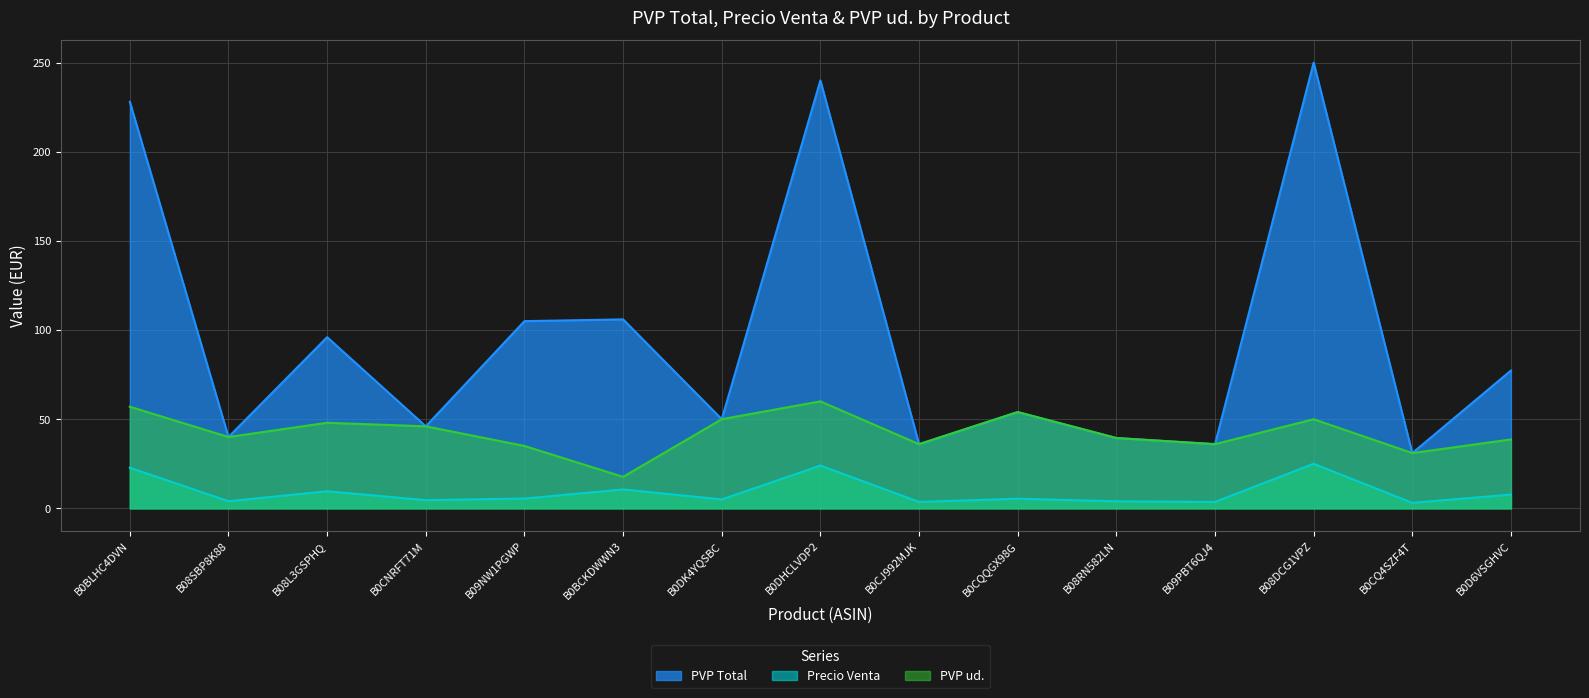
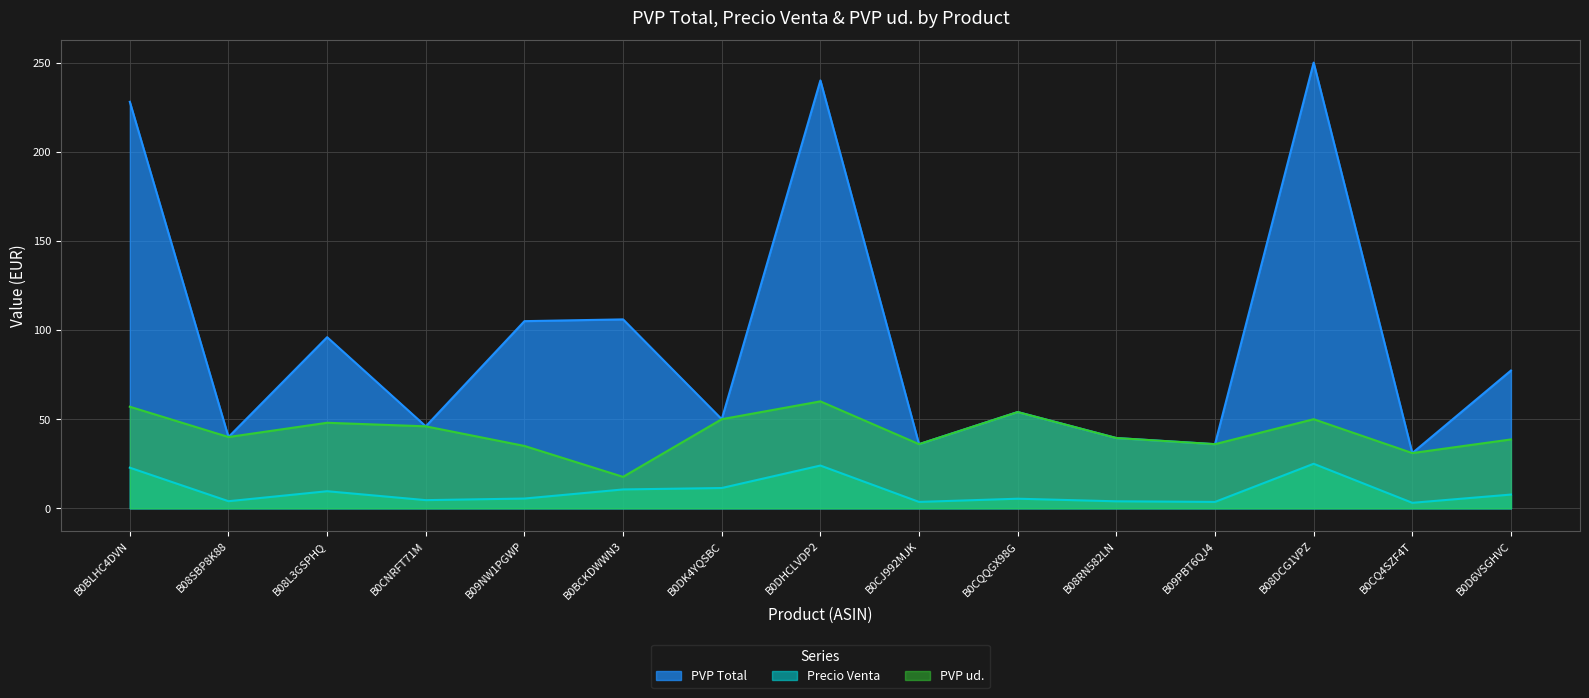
  {
    "PVP Total": {
      "B0BLHC4DVN": 228,
      "B08L3GSPHQ": 96,
      "B09NW1PGWP": 105,
      "B0BCKDWWN3": 106,
      "B0DHCLVDP2": 240,
      "B08DCG1VPZ": 250,
      "B0D6VSGHVC": 77
    },
    "Precio Venta": {
      "B0BLHC4DVN": 23,
      "B08SBP8K88": 4,
      "B08L3GSPHQ": 10,
      "B0CNRFT71M": 5,
      "B09NW1PGWP": 6,
      "B0BCKDWWN3": 11,
-     "B0DK4YQSBC": 5,
+     "B0DK4YQSBC": 11,
      "B0DHCLVDP2": 24,
      "B0CJ992MJK": 4,
      "B0CQQGX98G": 5,
      "B08RN582LN": 4,
      "B09PBT6QJ4": 4,
      "B08DCG1VPZ": 25,
      "B0CQ4SZF4T": 3,
      "B0D6VSGHVC": 8
    },
    "PVP ud.": {
      "B0BLHC4DVN": 57,
      "B08L3GSPHQ": 48,
      "B09NW1PGWP": 35,
      "B0BCKDWWN3": 18,
      "B0DHCLVDP2": 60,
      "B08DCG1VPZ": 50,
      "B0D6VSGHVC": 39
    }
  }
